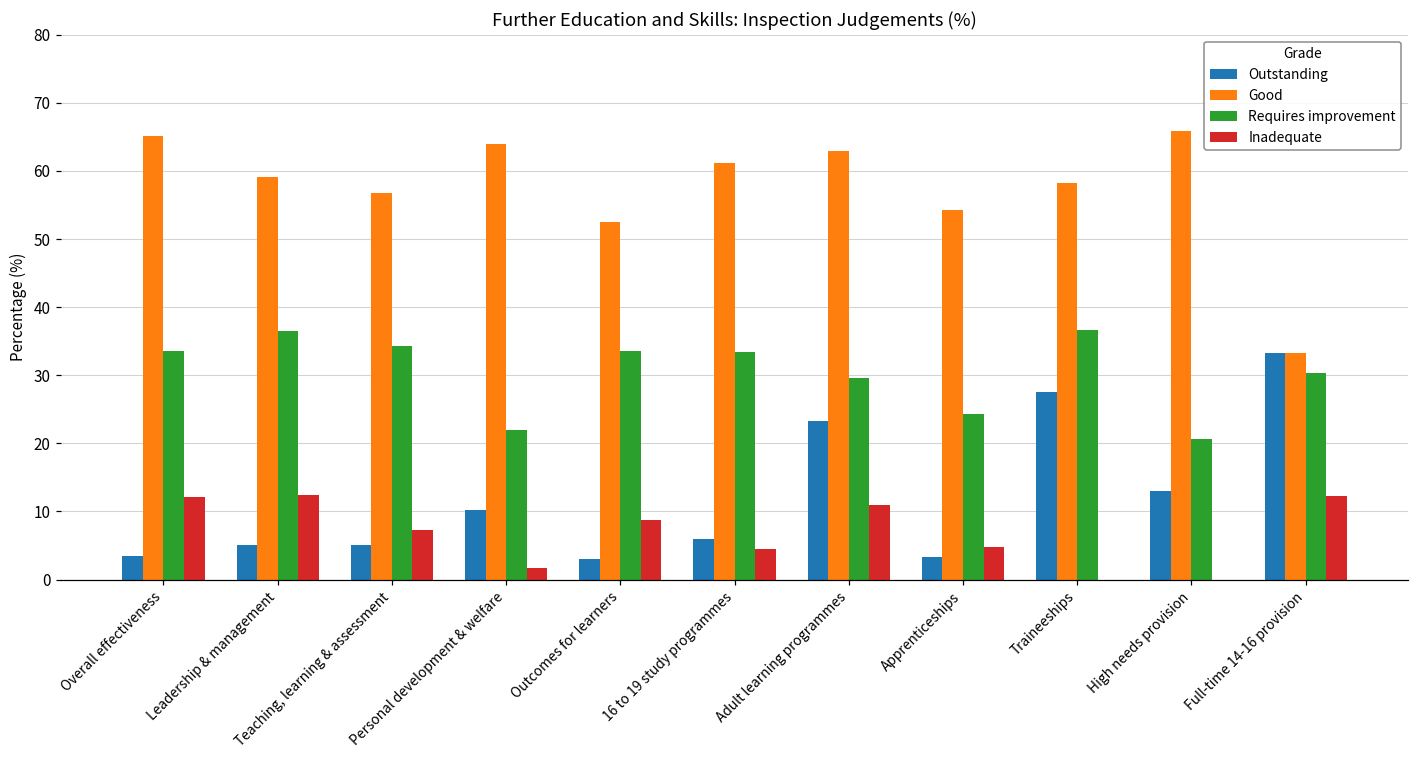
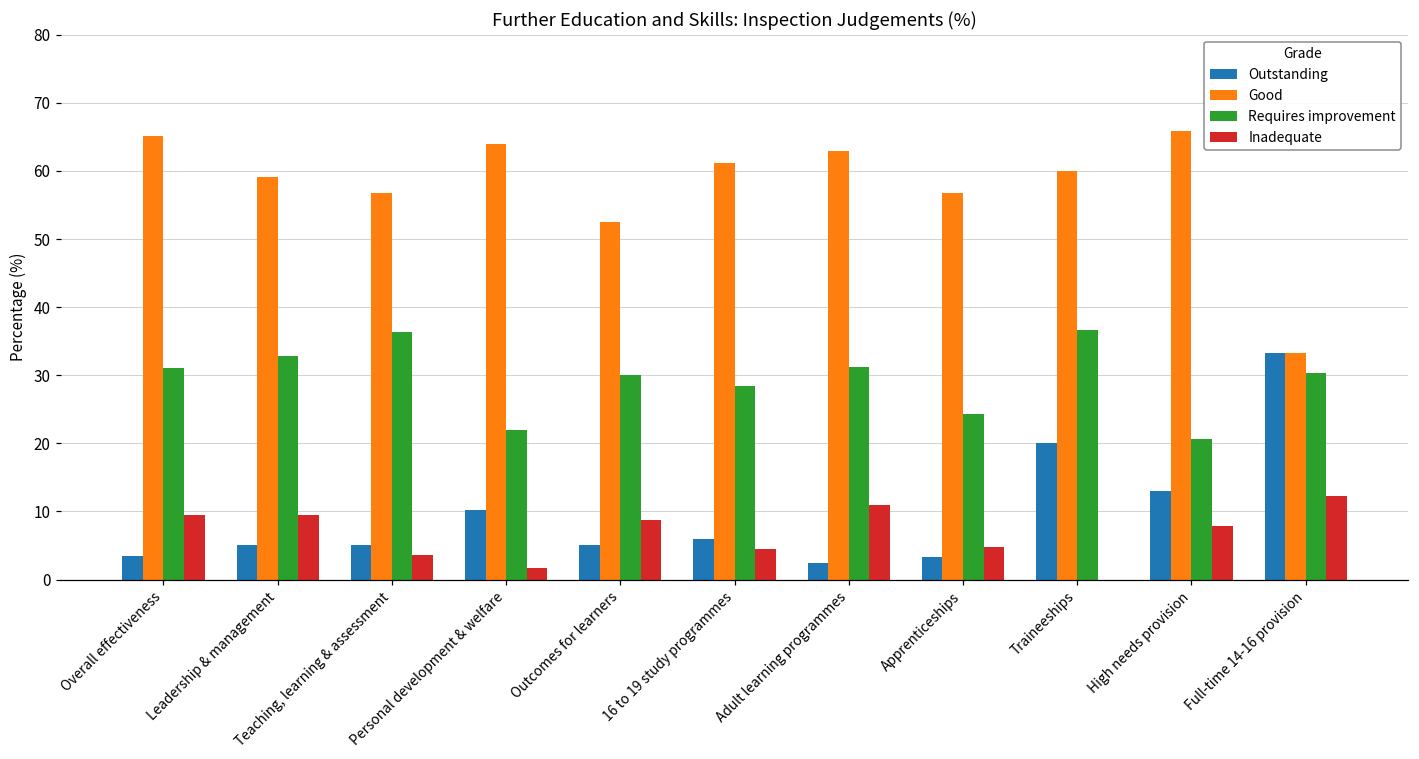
  {
    "Outstanding": {
      "Overall effectiveness": 3,
      "Leadership & management": 5,
      "Teaching, learning & assessment": 5,
      "Personal development & welfare": 10,
-     "Outcomes for learners": 3,
+     "Outcomes for learners": 5,
      "16 to 19 study programmes": 6,
-     "Adult learning programmes": 23,
+     "Adult learning programmes": 2,
      "Apprenticeships": 3,
-     "Traineeships": 28,
+     "Traineeships": 20,
      "High needs provision": 13,
      "Full-time 14-16 provision": 33
    },
    "Good": {
      "Overall effectiveness": 65,
      "Leadership & management": 59,
      "Teaching, learning & assessment": 57,
      "Personal development & welfare": 64,
      "Outcomes for learners": 53,
      "16 to 19 study programmes": 61,
      "Adult learning programmes": 63,
-     "Apprenticeships": 54,
-     "Traineeships": 58,
+     "Apprenticeships": 57,
+     "Traineeships": 60,
      "High needs provision": 66,
      "Full-time 14-16 provision": 33
    },
    "Requires improvement": {
-     "Overall effectiveness": 34,
-     "Leadership & management": 37,
-     "Teaching, learning & assessment": 34,
+     "Overall effectiveness": 31,
+     "Leadership & management": 33,
+     "Teaching, learning & assessment": 36,
      "Personal development & welfare": 22,
-     "Outcomes for learners": 34,
-     "16 to 19 study programmes": 33,
-     "Adult learning programmes": 30,
+     "Outcomes for learners": 30,
+     "16 to 19 study programmes": 28,
+     "Adult learning programmes": 31,
      "Apprenticeships": 24,
      "Traineeships": 37,
      "High needs provision": 21,
      "Full-time 14-16 provision": 30
    },
    "Inadequate": {
-     "Overall effectiveness": 12,
-     "Leadership & management": 12,
-     "Teaching, learning & assessment": 7,
+     "Overall effectiveness": 9,
+     "Leadership & management": 9,
+     "Teaching, learning & assessment": 4,
      "Personal development & welfare": 2,
      "Outcomes for learners": 9,
      "16 to 19 study programmes": 4,
      "Adult learning programmes": 11,
      "Apprenticeships": 5,
      "Traineeships": 0,
-     "High needs provision": 0,
+     "High needs provision": 8,
      "Full-time 14-16 provision": 12
    }
  }
